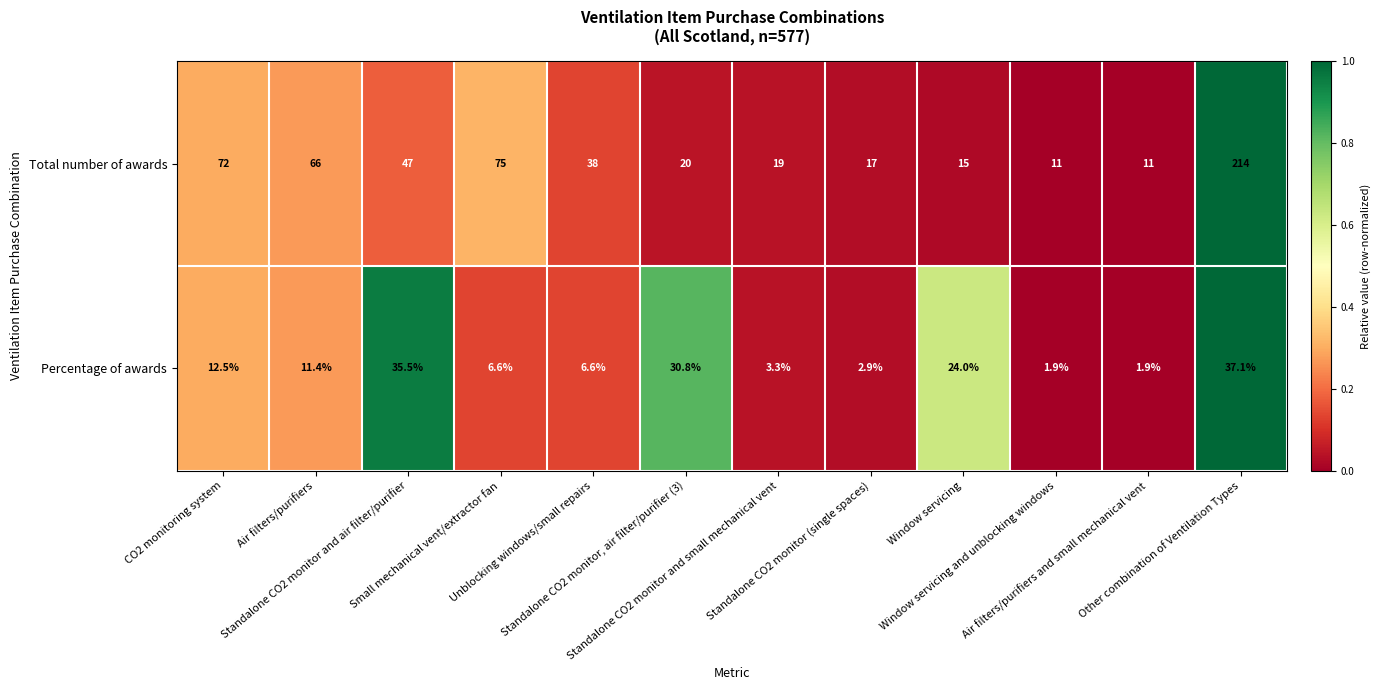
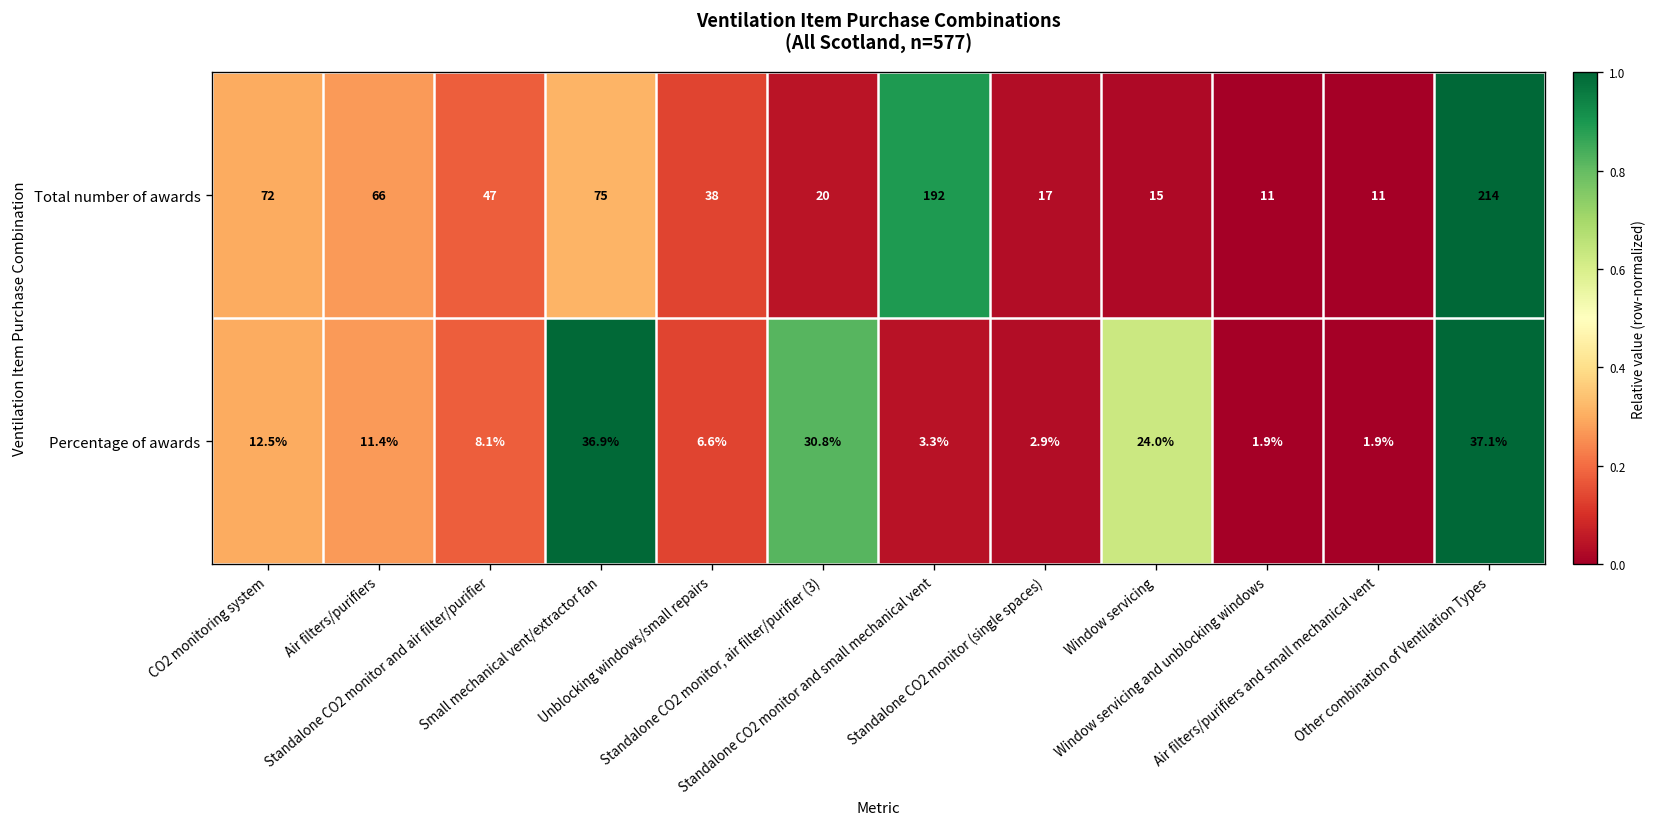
  {
    "Total number of awards": {
      "CO2 monitoring system": "72",
      "Air filters/purifiers": "66",
      "Standalone CO2 monitor and air filter/purifier": "47",
      "Small mechanical vent/extractor fan": "75",
      "Unblocking windows/small repairs": "38",
      "Standalone CO2 monitor, air filter/purifier (3)": "20",
-     "Standalone CO2 monitor and small mechanical vent": "19",
+     "Standalone CO2 monitor and small mechanical vent": "192",
      "Standalone CO2 monitor (single spaces)": "17",
      "Window servicing": "15",
      "Window servicing and unblocking windows": "11",
      "Air filters/purifiers and small mechanical vent": "11",
      "Other combination of Ventilation Types": "214"
    },
    "Percentage of awards": {
      "CO2 monitoring system": "12.5%",
      "Air filters/purifiers": "11.4%",
-     "Standalone CO2 monitor and air filter/purifier": "35.5%",
-     "Small mechanical vent/extractor fan": "6.6%",
+     "Standalone CO2 monitor and air filter/purifier": "8.1%",
+     "Small mechanical vent/extractor fan": "36.9%",
      "Unblocking windows/small repairs": "6.6%",
      "Standalone CO2 monitor, air filter/purifier (3)": "30.8%",
      "Standalone CO2 monitor and small mechanical vent": "3.3%",
      "Standalone CO2 monitor (single spaces)": "2.9%",
      "Window servicing": "24.0%",
      "Window servicing and unblocking windows": "1.9%",
      "Air filters/purifiers and small mechanical vent": "1.9%",
      "Other combination of Ventilation Types": "37.1%"
    }
  }
